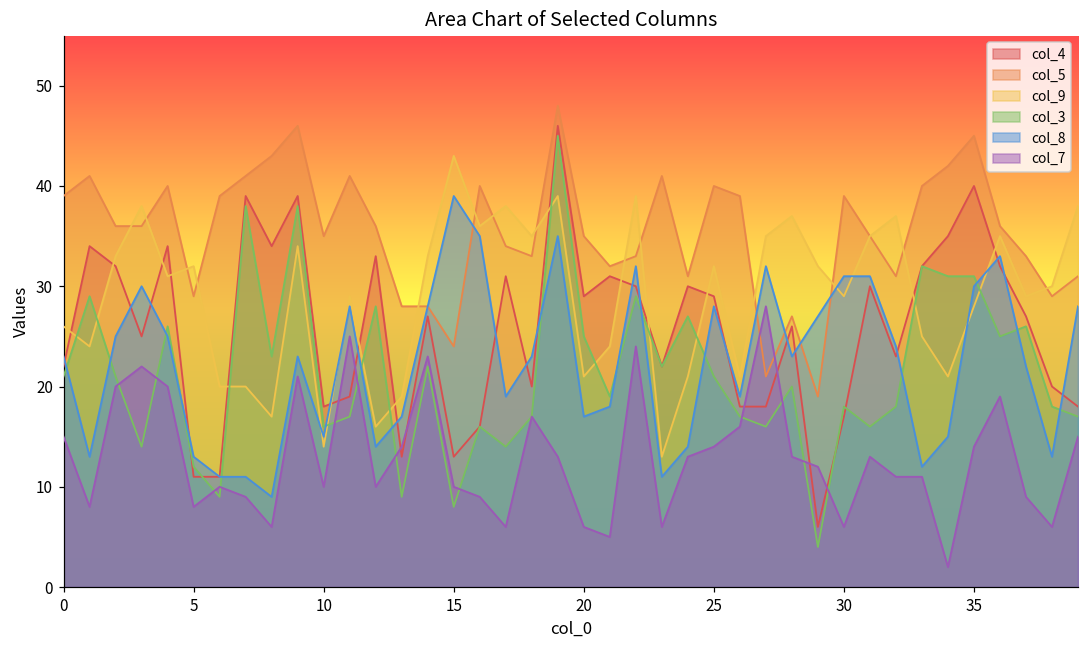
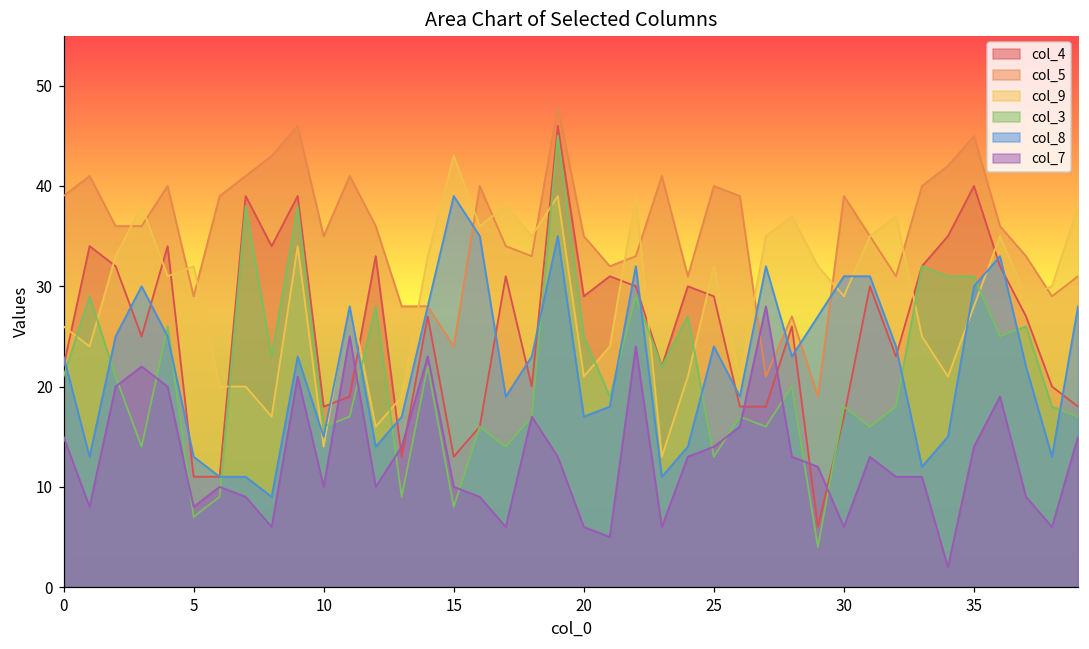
  {
    "col_3": {
      "0": 21,
-     "5": 12,
+     "5": 7,
      "10": 16,
      "15": 8,
      "20": 25,
-     "25": 21,
+     "25": 13,
      "30": 18,
      "35": 31
    },
    "col_8": {
      "0": 23,
      "5": 13,
      "10": 15,
      "15": 39,
      "20": 17,
-     "25": 28,
+     "25": 24,
      "30": 31,
      "35": 30
    },
    "col_7": {
      "0": 15,
      "5": 8,
      "10": 10,
      "15": 10,
      "20": 6,
      "25": 14,
      "30": 6,
      "35": 14
    }
  }
